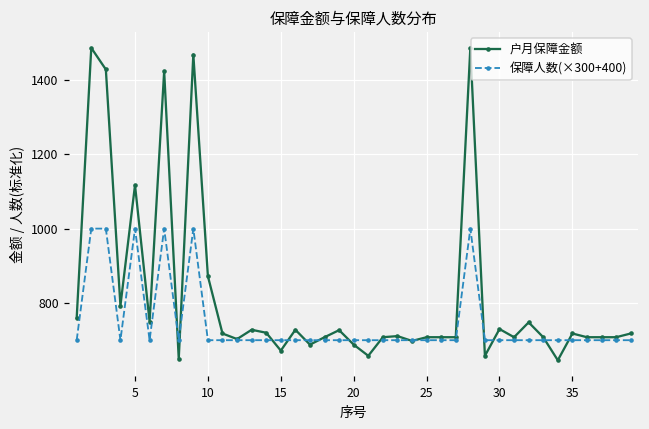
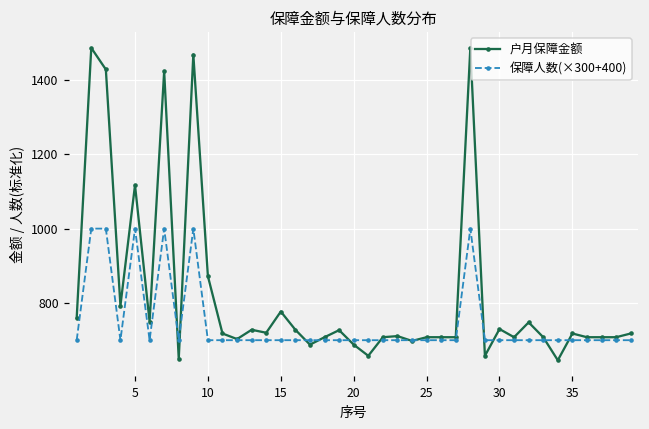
  {
    "户月保障金额": {
      "5": 1120,
      "10": 870,
-     "15": 670,
+     "15": 780,
      "20": 690,
      "25": 710,
      "30": 730,
      "35": 720
    },
    "保障人数(×300+400)": {
      "5": 1000,
      "10": 700,
      "15": 700,
      "20": 700,
      "25": 700,
      "30": 700,
      "35": 700
    }
  }
